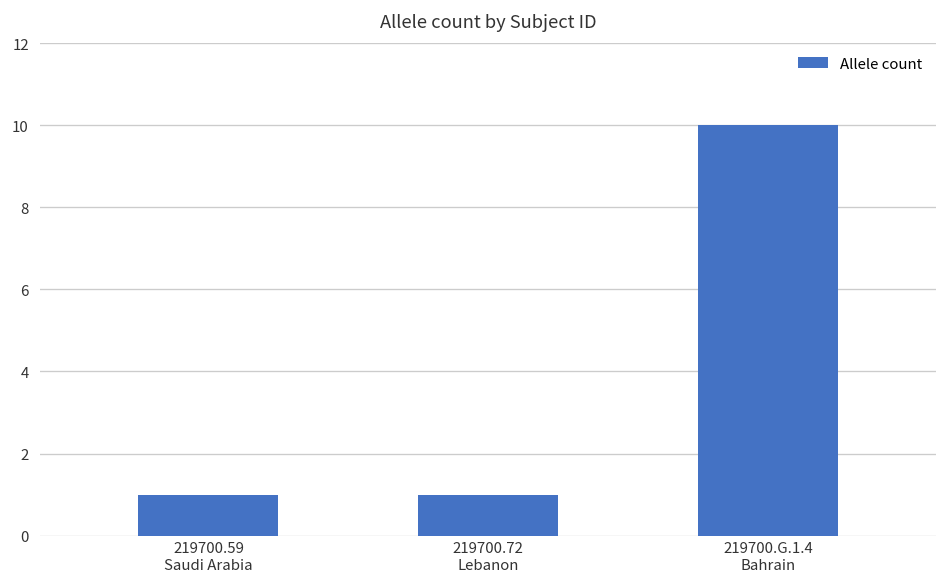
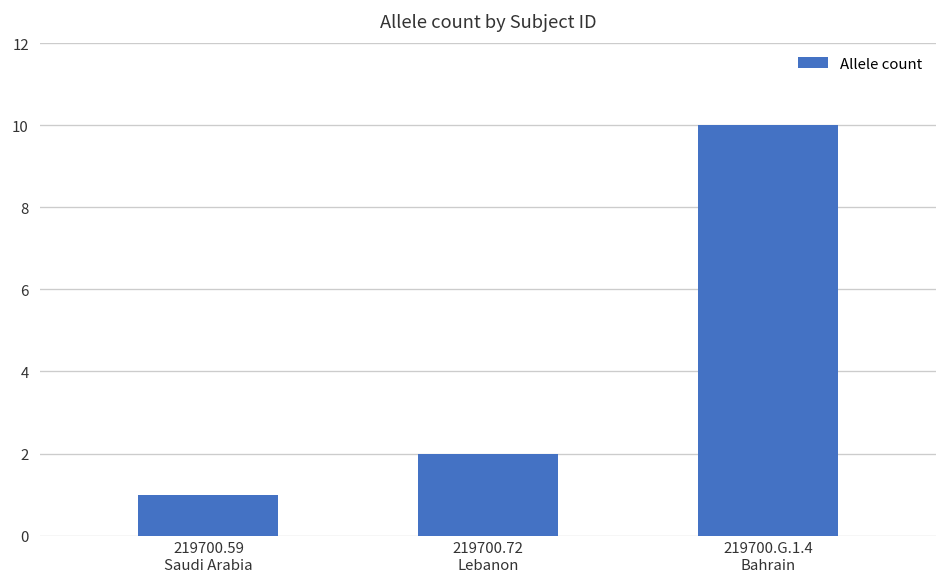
  {
    "219700.59 Saudi Arabia": 1,
-   "219700.72 Lebanon": 1,
+   "219700.72 Lebanon": 2,
    "219700.G.1.4 Bahrain": 10
  }
